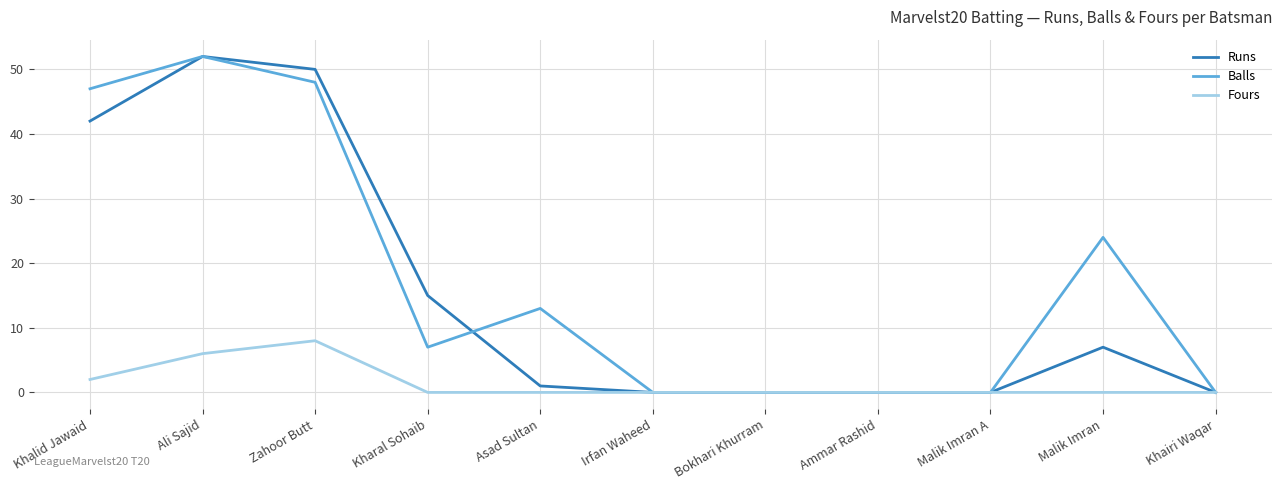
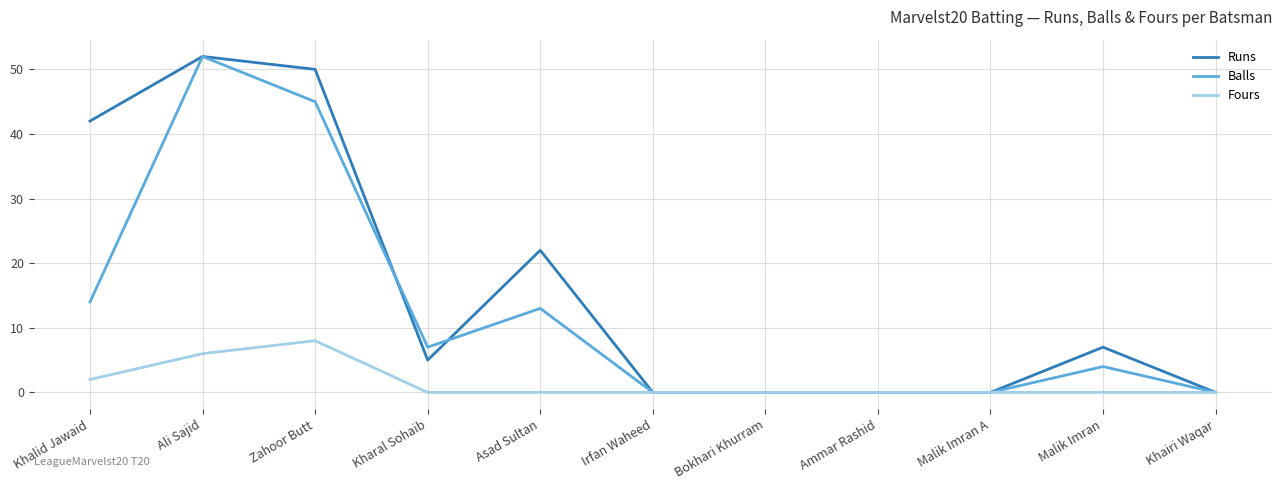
  {
    "Runs": {
      "Khalid Jawaid": 42,
      "Zahoor Butt": 50,
-     "Kharal Sohaib": 15,
-     "Asad Sultan": 1,
+     "Kharal Sohaib": 5,
+     "Asad Sultan": 22,
      "Malik Imran": 7
    },
    "Balls": {
-     "Khalid Jawaid": 47,
-     "Zahoor Butt": 48,
+     "Khalid Jawaid": 14,
+     "Zahoor Butt": 45,
      "Kharal Sohaib": 7,
      "Asad Sultan": 13,
-     "Malik Imran": 24
+     "Malik Imran": 4
    },
    "Fours": {
      "Khalid Jawaid": 2,
      "Ali Sajid": 6,
      "Zahoor Butt": 8,
      "Kharal Sohaib": 0,
      "Asad Sultan": 0,
      "Malik Imran": 0
    }
  }
